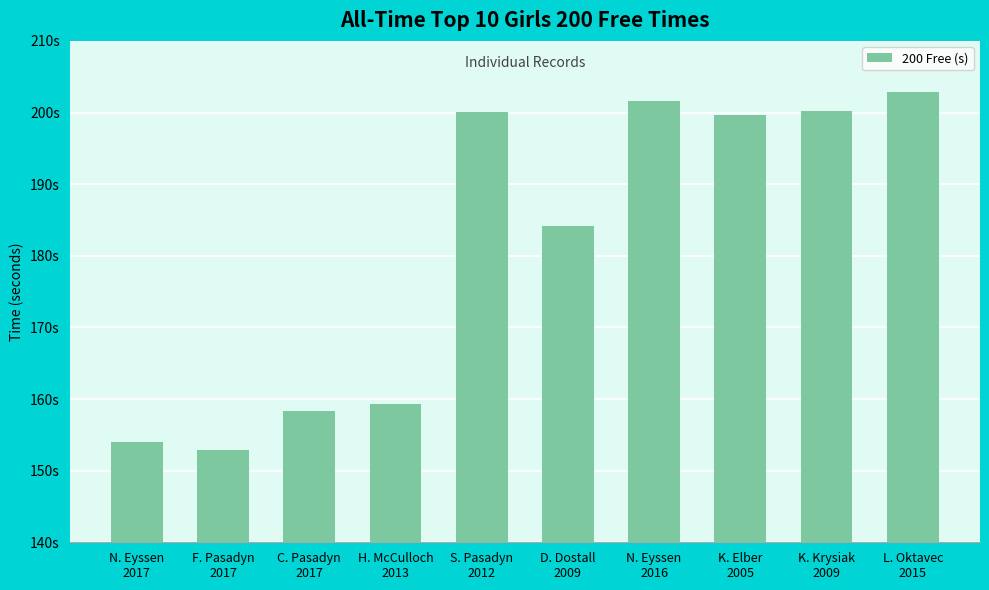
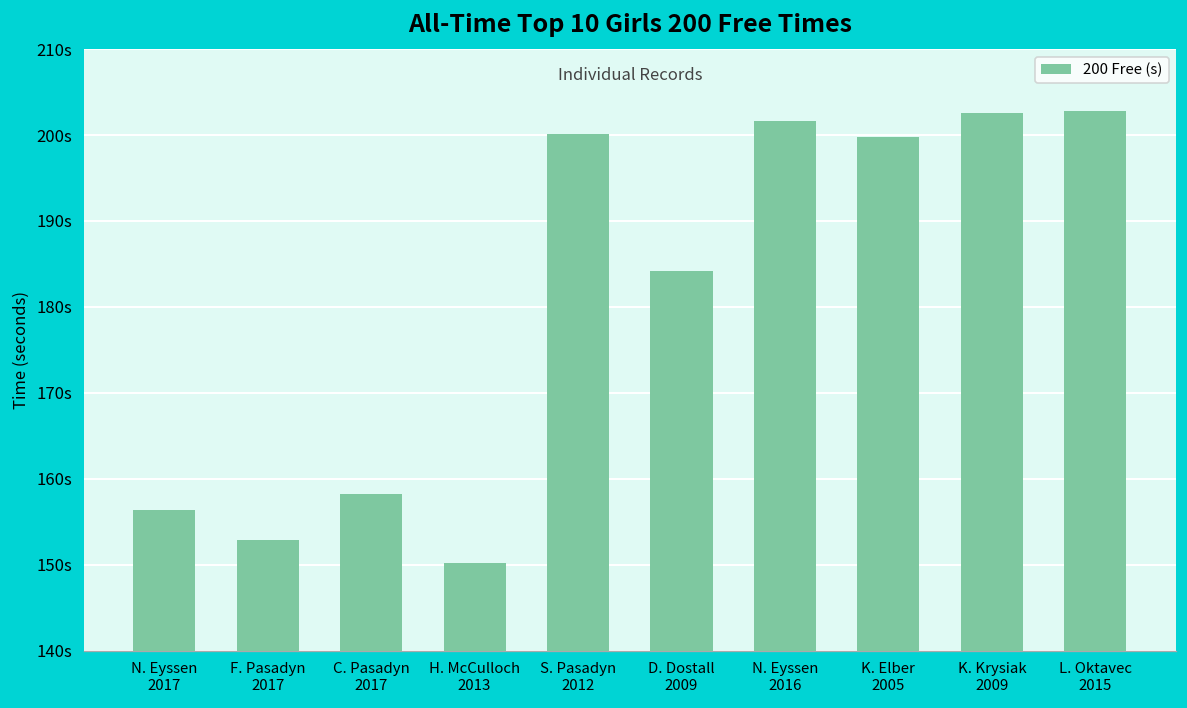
  {
-   "N. Eyssen 2017": "154s",
+   "N. Eyssen 2017": "156s",
    "F. Pasadyn 2017": "153s",
    "C. Pasadyn 2017": "158s",
-   "H. McCulloch 2013": "159s",
+   "H. McCulloch 2013": "150s",
    "S. Pasadyn 2012": "200s",
    "D. Dostall 2009": "184s",
    "N. Eyssen 2016": "202s",
    "K. Elber 2005": "200s",
-   "K. Krysiak 2009": "200s",
+   "K. Krysiak 2009": "203s",
    "L. Oktavec 2015": "203s"
  }
